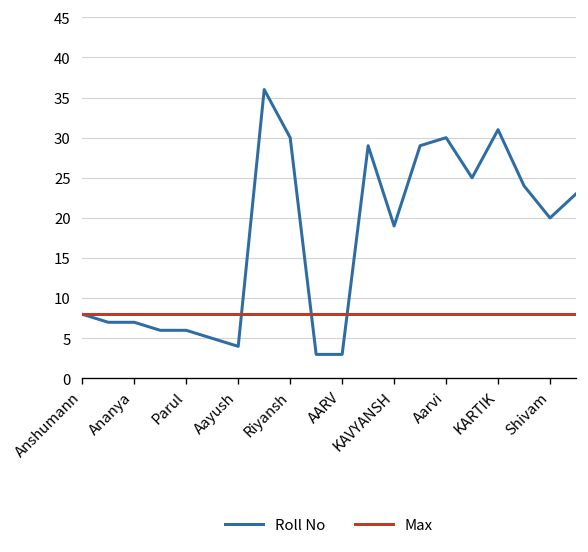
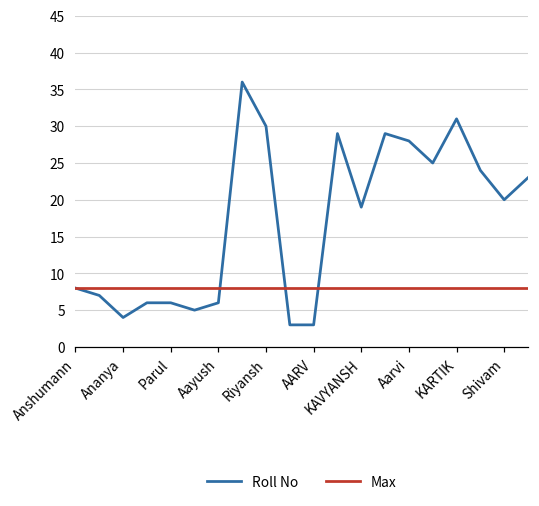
  {
    "Roll No": {
-     "Ananya": 7,
+     "Ananya": 4,
      "Parul": 6,
-     "Aayush": 4,
+     "Aayush": 6,
      "Riyansh": 30,
      "AARV": 3,
      "KAVYANSH": 19,
-     "Aarvi": 30,
+     "Aarvi": 28,
      "KARTIK": 31,
      "Shivam": 20
    },
    "Max": {
      "Ananya": 8,
      "Parul": 8,
      "Aayush": 8,
      "Riyansh": 8,
      "AARV": 8,
      "KAVYANSH": 8,
      "Aarvi": 8,
      "KARTIK": 8,
      "Shivam": 8
    }
  }
